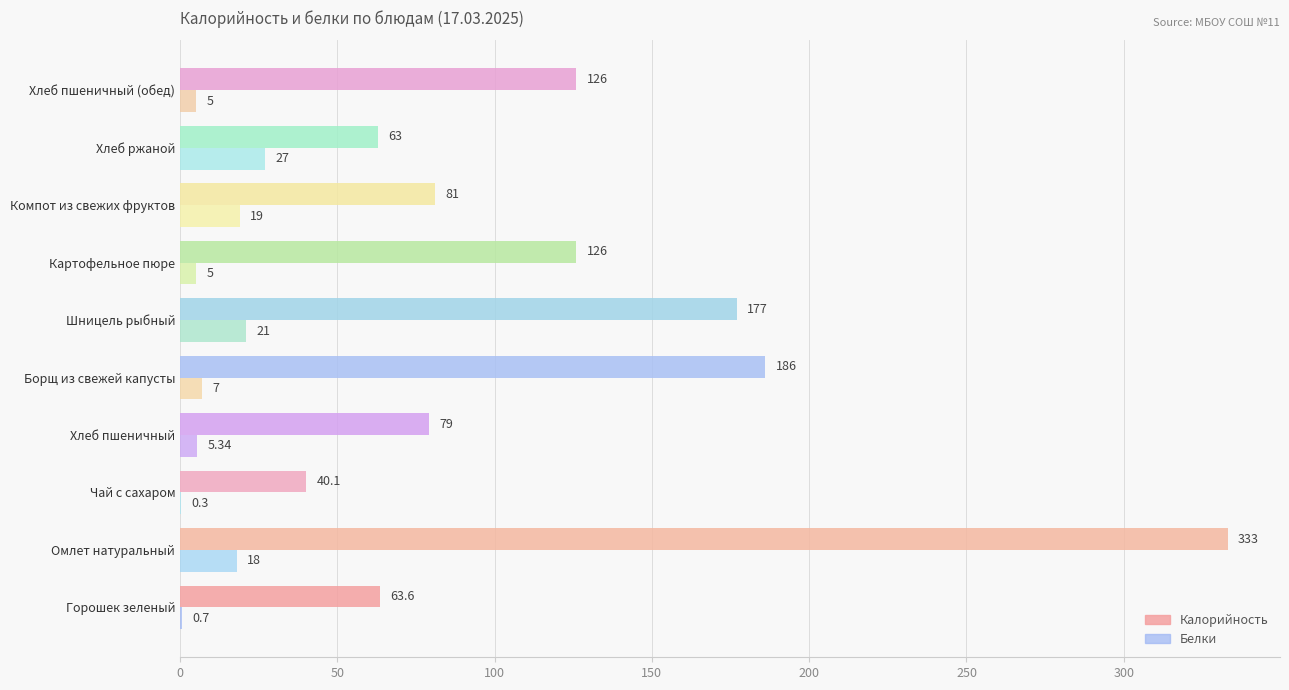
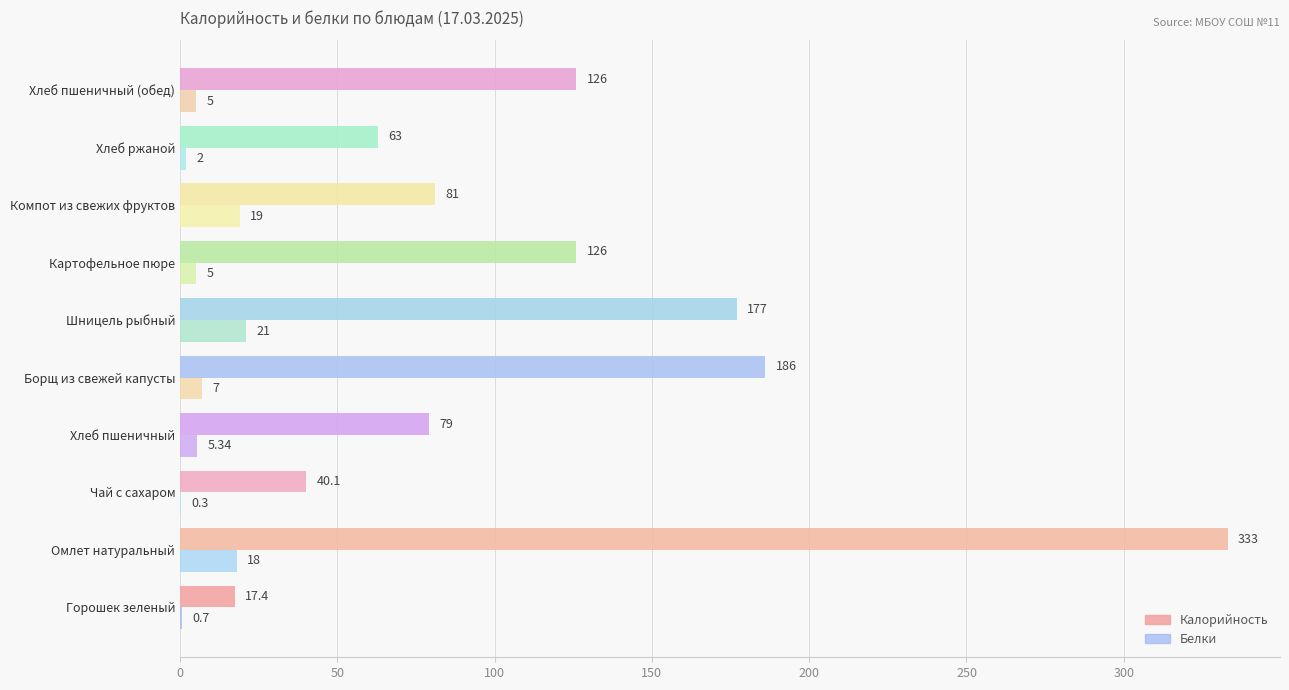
  {
    "Калорийность": {
      "Хлеб пшеничный (обед)": 126,
      "Хлеб ржаной": 63,
      "Компот из свежих фруктов": 81,
      "Картофельное пюре": 126,
      "Шницель рыбный": 177,
      "Борщ из свежей капусты": 186,
      "Хлеб пшеничный": 79,
      "Чай с сахаром": 40.1,
      "Омлет натуральный": 333,
-     "Горошек зеленый": 63.6
+     "Горошек зеленый": 17.4
    },
    "Белки": {
      "Хлеб пшеничный (обед)": 5,
-     "Хлеб ржаной": 27,
+     "Хлеб ржаной": 2,
      "Компот из свежих фруктов": 19,
      "Картофельное пюре": 5,
      "Шницель рыбный": 21,
      "Борщ из свежей капусты": 7,
      "Хлеб пшеничный": 5.34,
      "Чай с сахаром": 0.3,
      "Омлет натуральный": 18,
      "Горошек зеленый": 0.7
    }
  }
